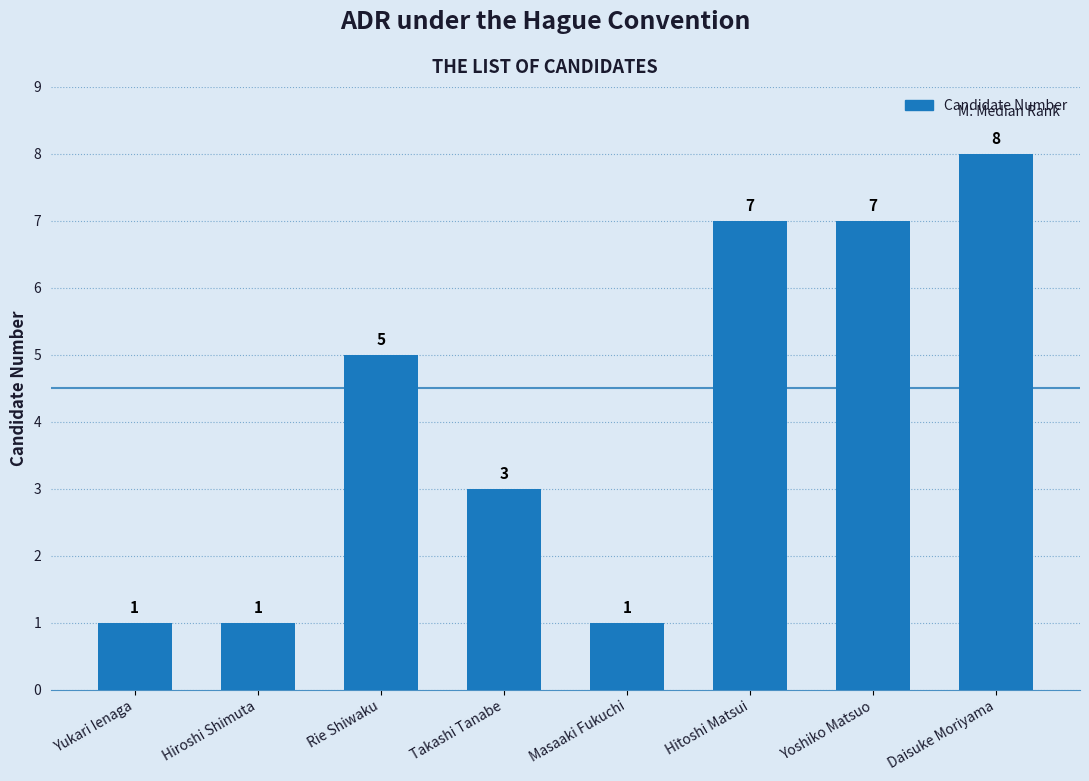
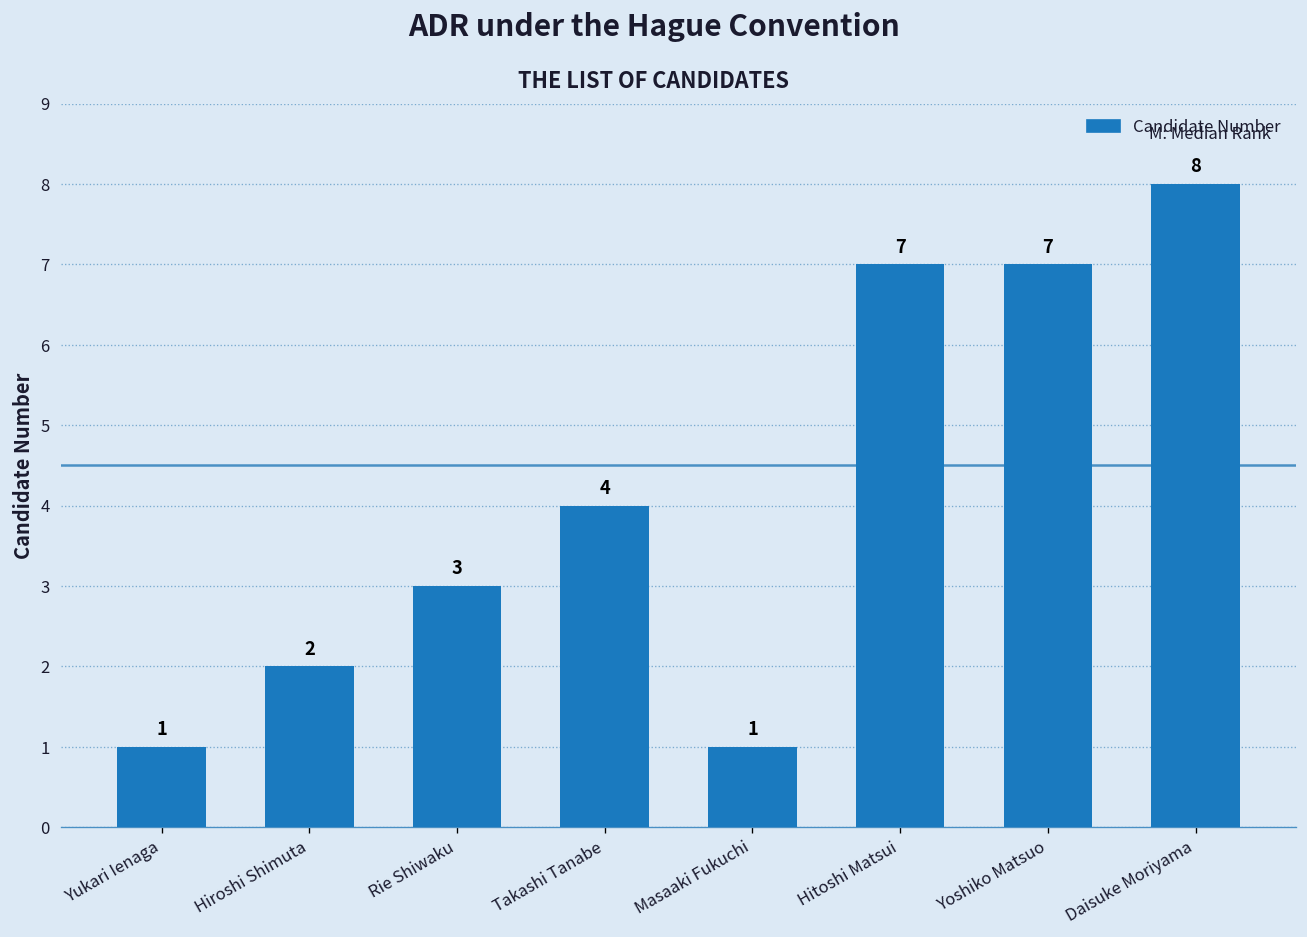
  {
    "Yukari Ienaga": 1,
-   "Hiroshi Shimuta": 1,
-   "Rie Shiwaku": 5,
-   "Takashi Tanabe": 3,
+   "Hiroshi Shimuta": 2,
+   "Rie Shiwaku": 3,
+   "Takashi Tanabe": 4,
    "Masaaki Fukuchi": 1,
    "Hitoshi Matsui": 7,
    "Yoshiko Matsuo": 7,
    "Daisuke Moriyama": 8
  }
